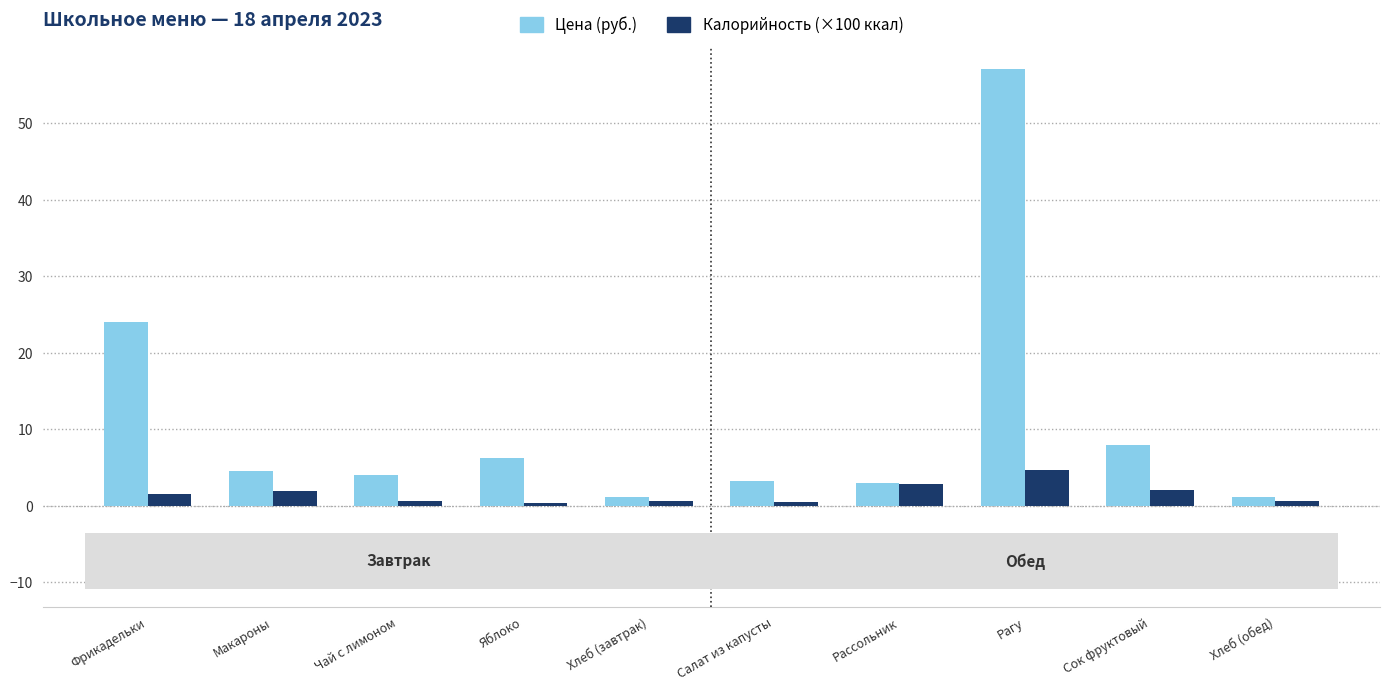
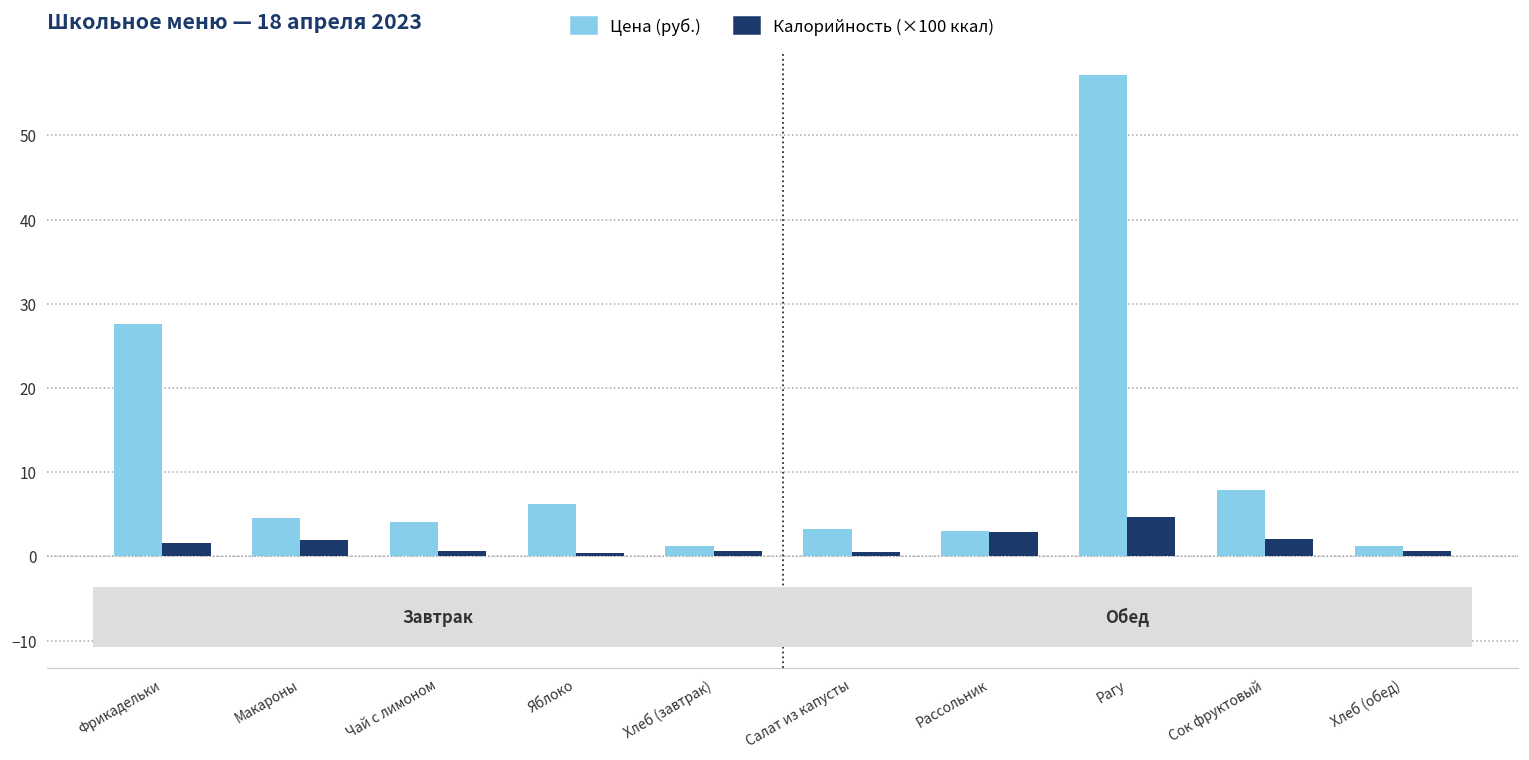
  {
    "Цена (руб.)": {
-     "Фрикадельки": 24,
+     "Фрикадельки": 28,
      "Макароны": 5,
      "Чай с лимоном": 4,
      "Яблоко": 6,
      "Хлеб (завтрак)": 1,
      "Салат из капусты": 3,
      "Рассольник": 3,
      "Рагу": 57,
      "Сок фруктовый": 8,
      "Хлеб (обед)": 1
    },
    "Калорийность (×100 ккал)": {
      "Фрикадельки": 2,
      "Макароны": 2,
      "Чай с лимоном": 1,
      "Яблоко": 0,
      "Хлеб (завтрак)": 1,
      "Салат из капусты": 1,
      "Рассольник": 3,
      "Рагу": 5,
      "Сок фруктовый": 2,
      "Хлеб (обед)": 1
    }
  }
